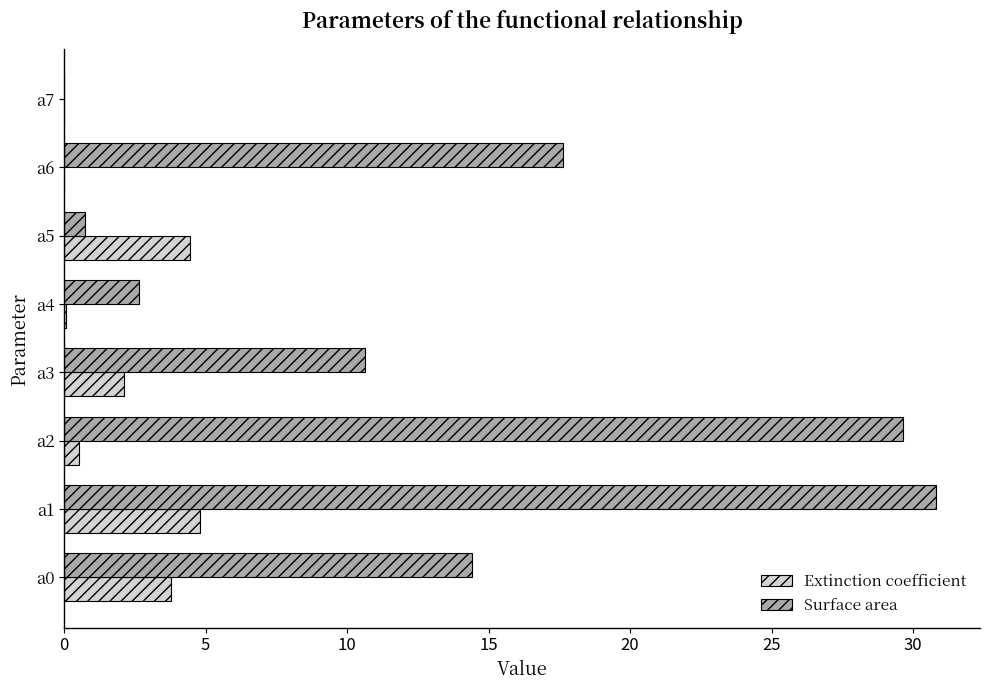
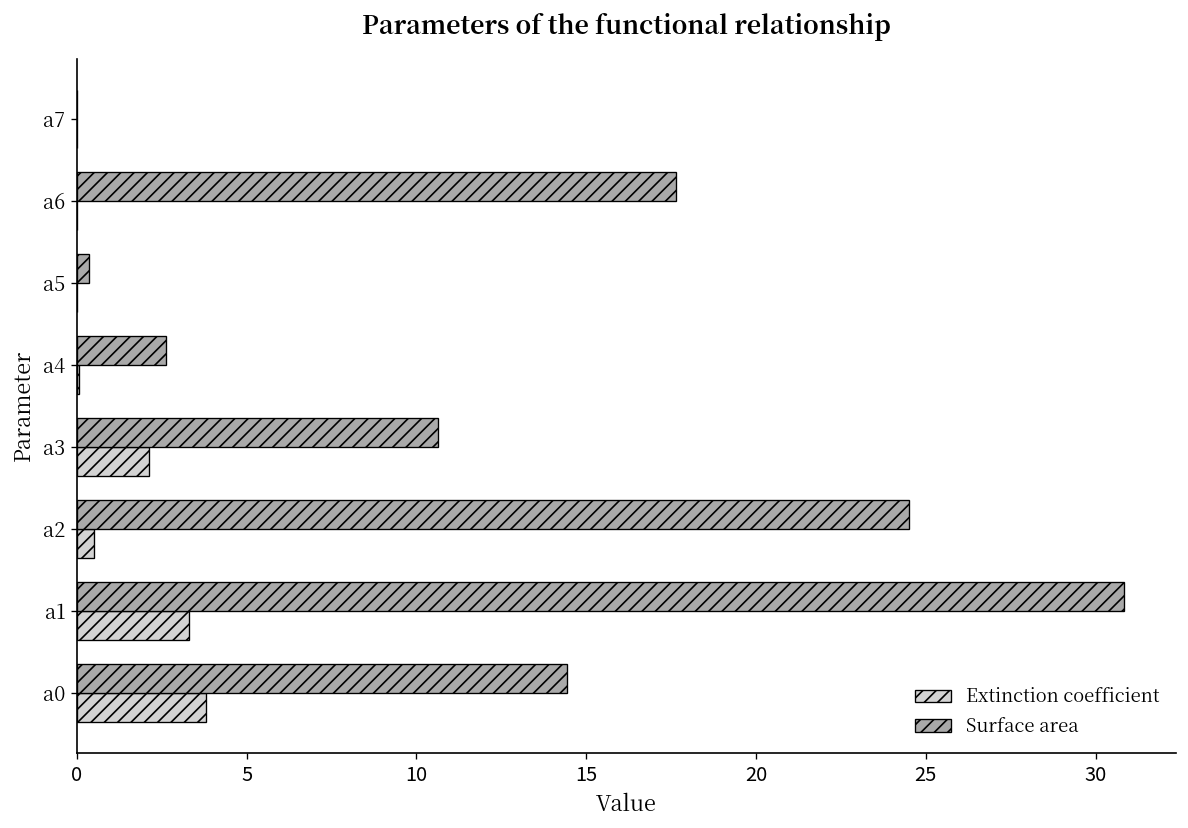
  {
    "Extinction coefficient": {
-     "a5": 4.5,
+     "a5": 0.0,
      "a3": 2.1,
      "a2": 0.5,
-     "a1": 4.8,
+     "a1": 3.3,
      "a0": 3.8
    },
    "Surface area": {
      "a6": 17.6,
-     "a5": 0.7,
+     "a5": 0.4,
      "a4": 2.6,
      "a3": 10.6,
-     "a2": 29.6,
+     "a2": 24.5,
      "a1": 30.8,
      "a0": 14.4
    }
  }
